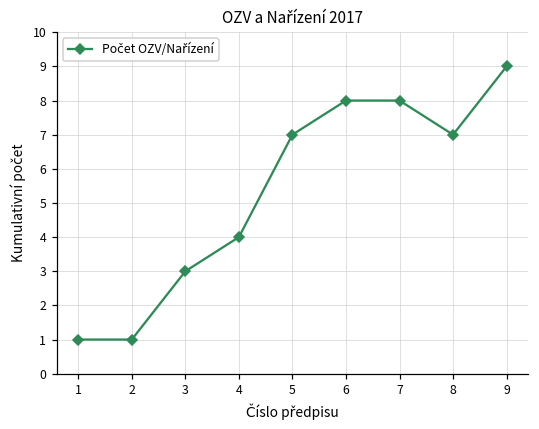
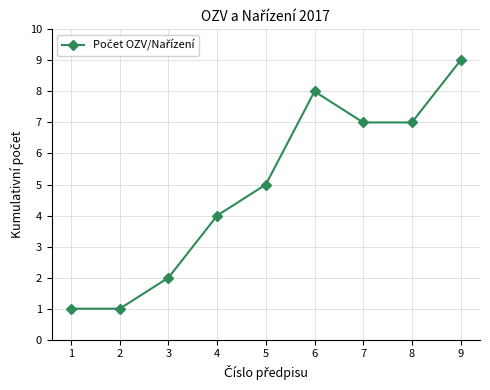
  {
    "1": 1,
    "2": 1,
-   "3": 3,
+   "3": 2,
    "4": 4,
-   "5": 7,
+   "5": 5,
    "6": 8,
-   "7": 8,
+   "7": 7,
    "8": 7,
    "9": 9
  }
